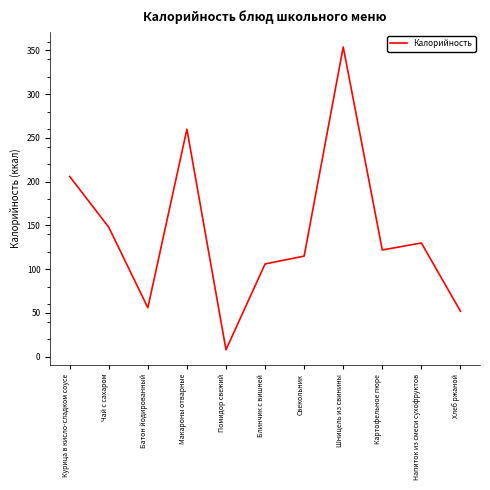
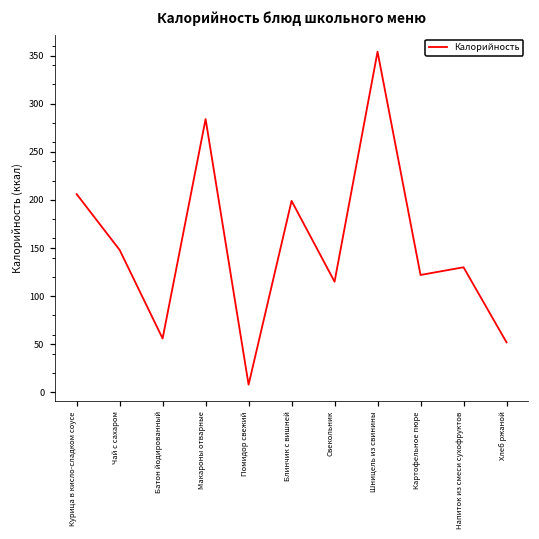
  {
    "Курица в кисло-сладком соусе": 210,
    "Чай с сахаром": 150,
    "Батон йодированный": 60,
-   "Макароны отварные": 260,
+   "Макароны отварные": 280,
    "Помидор свежий": 10,
-   "Блинчик с вишней": 110,
+   "Блинчик с вишней": 200,
    "Свекольник": 120,
    "Шницель из свинины": 350,
    "Картофельное пюре": 120,
    "Напиток из смеси сухофруктов": 130,
    "Хлеб ржаной": 50
  }
